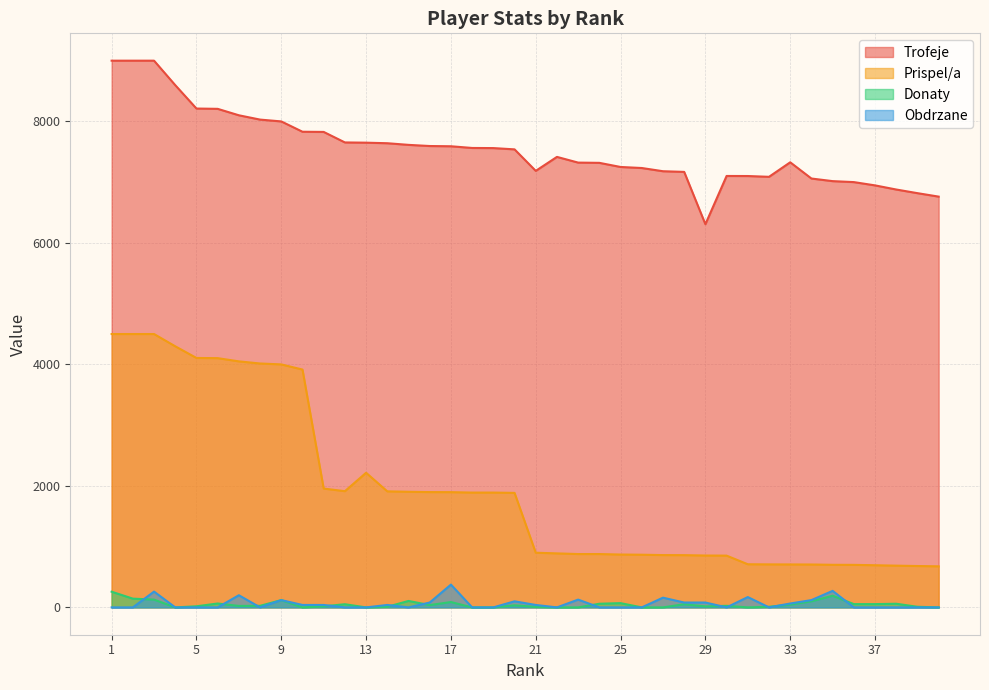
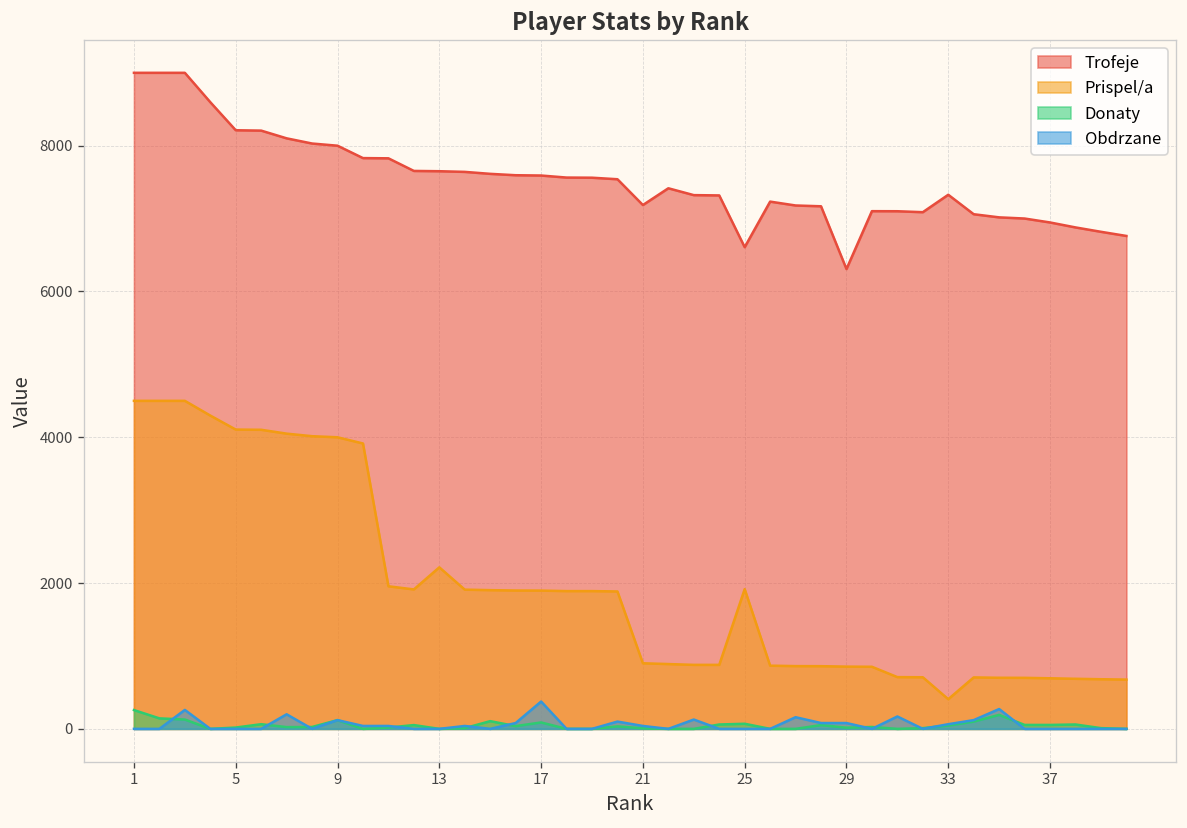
  {
    "Trofeje": {
      "1": 9000,
      "5": 8200,
      "9": 8000,
      "13": 7700,
      "17": 7600,
      "21": 7200,
-     "25": 7300,
+     "25": 6600,
      "29": 6300,
      "33": 7300,
      "37": 6900
    },
    "Prispel/a": {
      "1": 4500,
      "5": 4100,
      "9": 4000,
      "13": 2200,
      "17": 1900,
      "21": 900,
-     "25": 900,
+     "25": 1900,
      "29": 900,
-     "33": 700,
+     "33": 400,
      "37": 700
    },
    "Donaty": {
      "1": 300,
      "17": 100,
      "25": 100,
      "29": 0,
      "37": 100
    },
    "Obdrzane": {
      "1": 0,
      "17": 400,
      "25": 0,
      "29": 100,
      "37": 0
    }
  }
